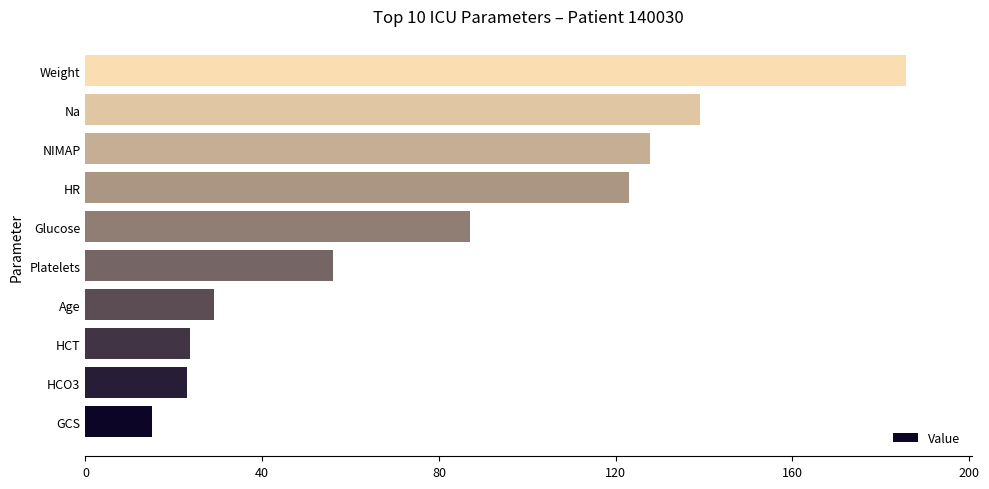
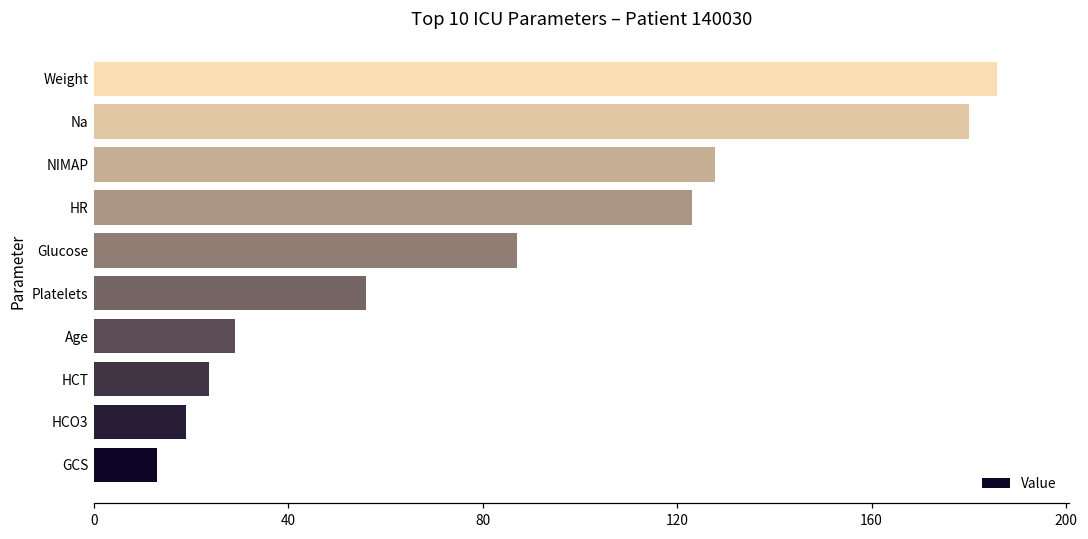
  {
    "Weight": 186,
-   "Na": 139,
+   "Na": 180,
    "NIMAP": 128,
    "HR": 123,
    "Glucose": 87,
    "Platelets": 56,
    "Age": 29,
    "HCT": 24,
-   "HCO3": 23,
-   "GCS": 15
+   "HCO3": 19,
+   "GCS": 13
  }
